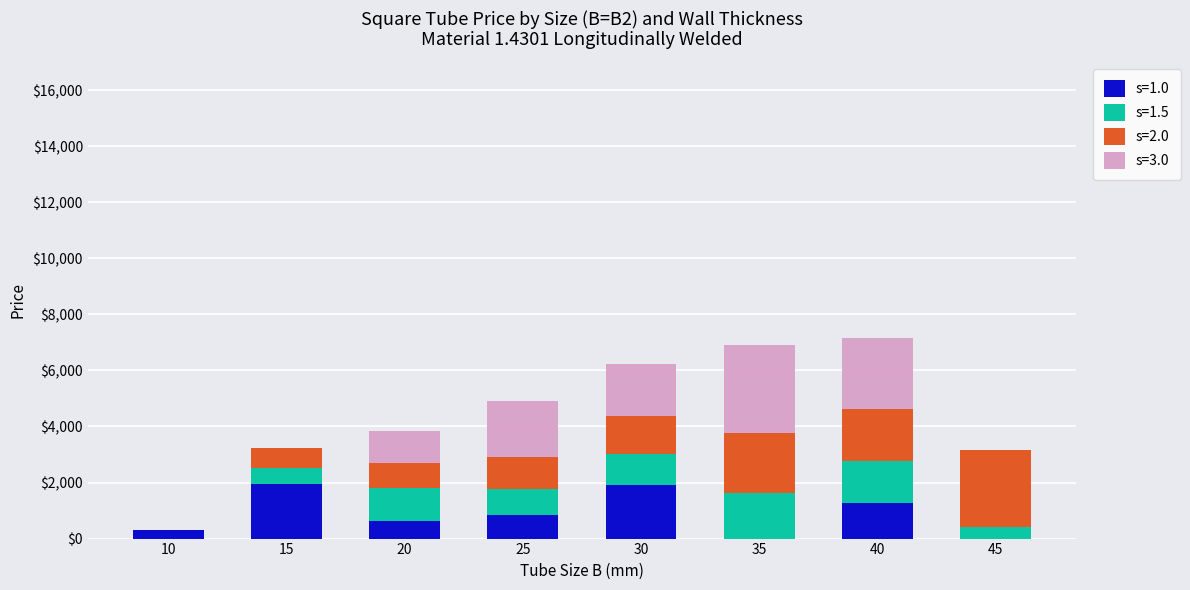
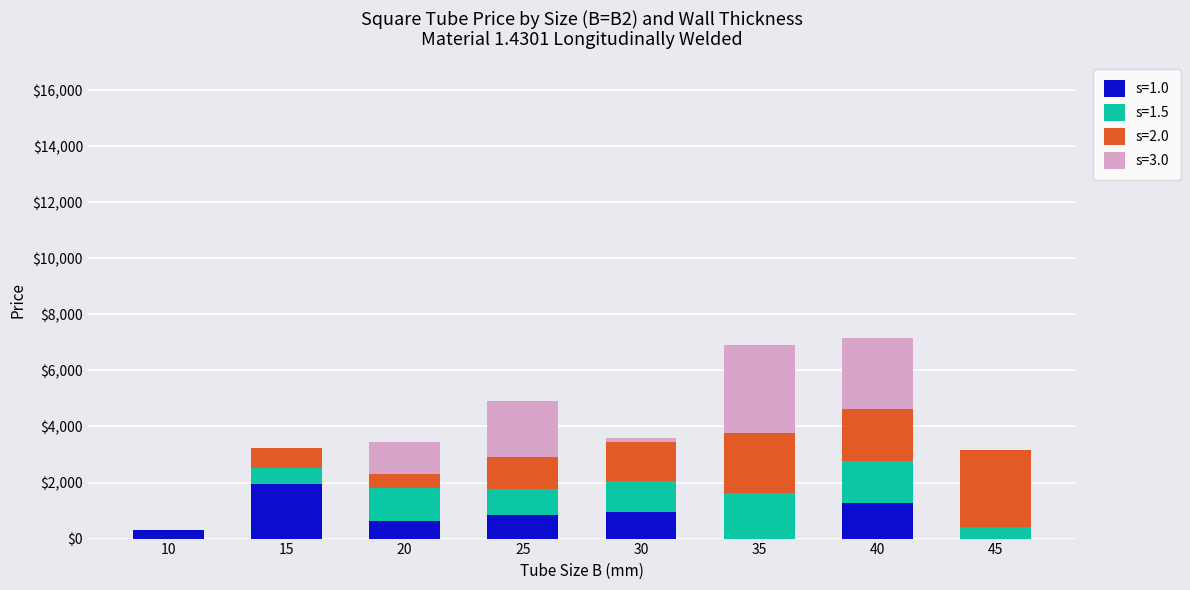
  {
    "s=1.0": {
      "10": "$300",
      "15": "$1,900",
      "20": "$600",
      "25": "$800",
-     "30": "$1,900",
+     "30": "$1,000",
      "35": "$0",
      "40": "$1,300",
      "45": "$0"
    },
    "s=1.5": {
      "10": "$0",
      "15": "$600",
      "20": "$1,200",
      "25": "$900",
      "30": "$1,100",
      "35": "$1,600",
      "40": "$1,500",
      "45": "$400"
    },
    "s=2.0": {
      "10": "$0",
      "15": "$700",
-     "20": "$900",
+     "20": "$500",
      "25": "$1,100",
      "30": "$1,400",
      "35": "$2,200",
      "40": "$1,900",
      "45": "$2,800"
    },
    "s=3.0": {
      "10": "$0",
      "15": "$0",
      "20": "$1,200",
      "25": "$2,000",
-     "30": "$1,800",
+     "30": "$200",
      "35": "$3,100",
      "40": "$2,500",
      "45": "$0"
    }
  }
